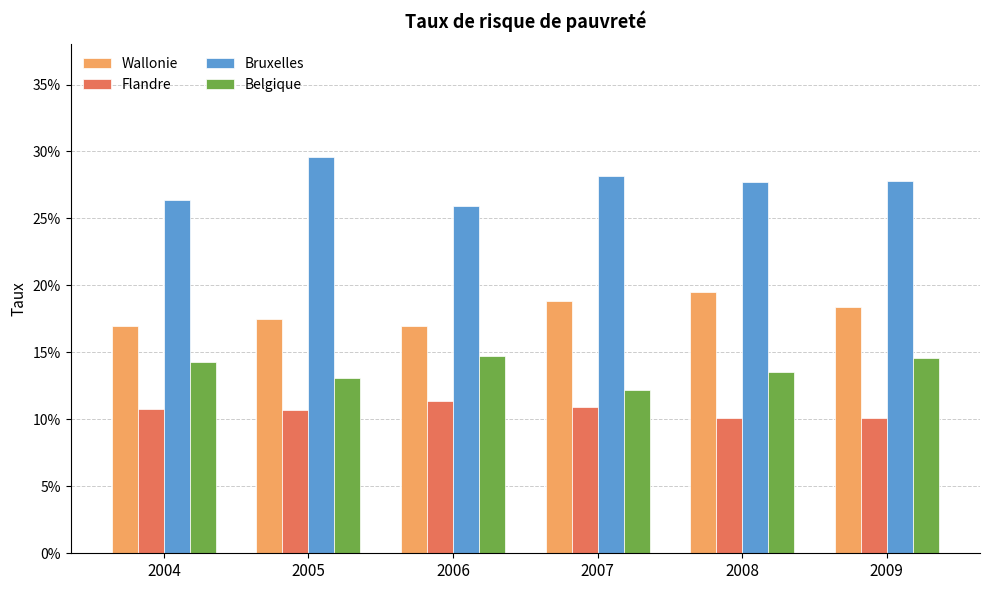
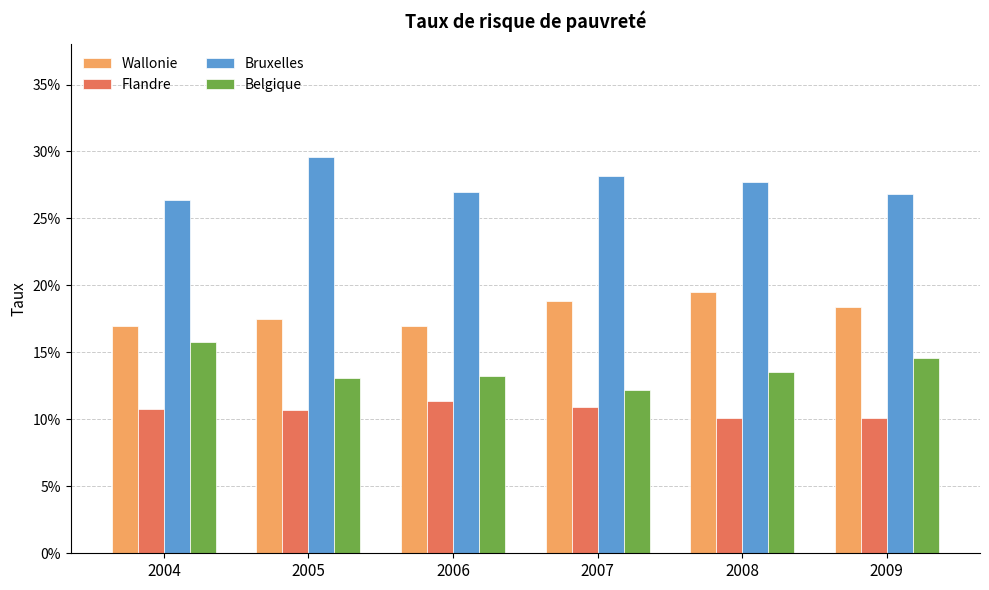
  {
    "Bruxelles": {
      "2004": "26.4%",
      "2005": "29.6%",
-     "2006": "25.9%",
+     "2006": "27.0%",
      "2007": "28.2%",
      "2008": "27.7%",
-     "2009": "27.8%"
+     "2009": "26.8%"
    },
    "Belgique": {
-     "2004": "14.3%",
+     "2004": "15.8%",
      "2005": "13.1%",
-     "2006": "14.7%",
+     "2006": "13.2%",
      "2007": "12.2%",
      "2008": "13.5%",
      "2009": "14.6%"
    }
  }
